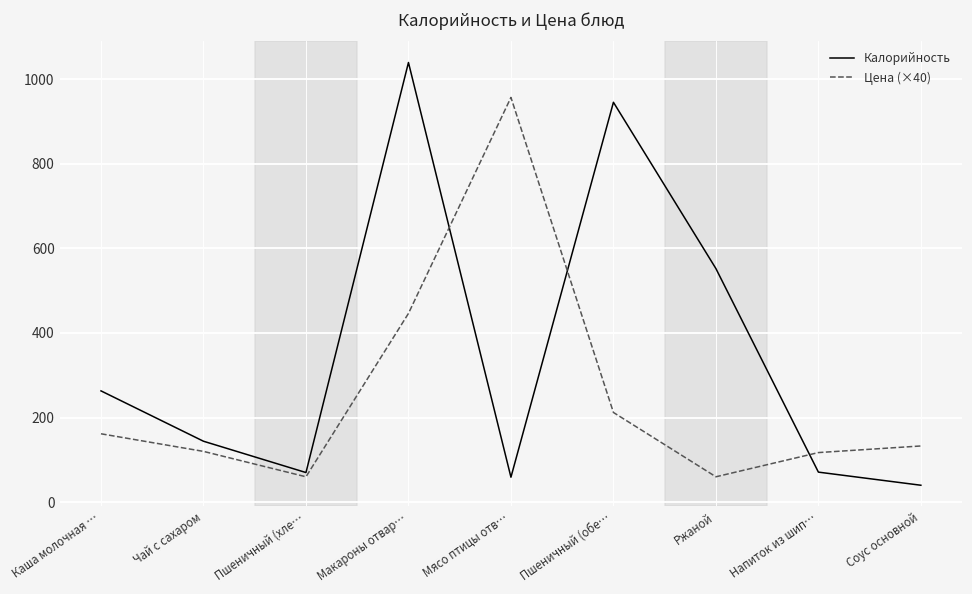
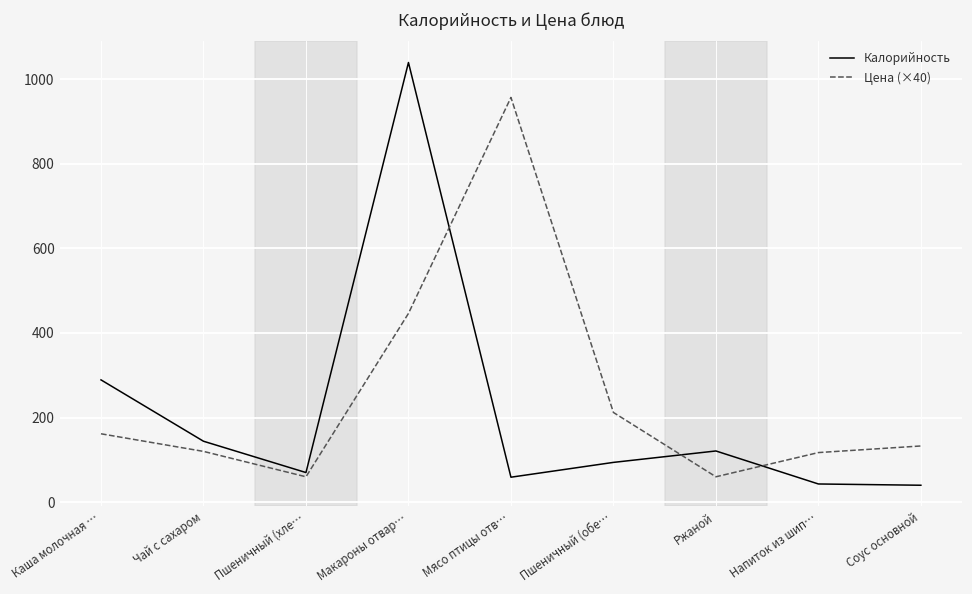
  {
    "Калорийность": {
-     "Каша молочная …": 260,
+     "Каша молочная …": 290,
      "Чай с сахаром": 140,
      "Пшеничный (хле…": 70,
      "Макароны отвар…": 1040,
      "Мясо птицы отв…": 60,
-     "Пшеничный (обе…": 950,
-     "Ржаной": 550,
-     "Напиток из шип…": 70,
+     "Пшеничный (обе…": 90,
+     "Ржаной": 120,
+     "Напиток из шип…": 40,
      "Соус основной": 40
    },
    "Цена (×40)": {
      "Каша молочная …": 160,
      "Чай с сахаром": 120,
      "Пшеничный (хле…": 60,
      "Макароны отвар…": 450,
      "Мясо птицы отв…": 960,
      "Пшеничный (обе…": 210,
      "Ржаной": 60,
      "Напиток из шип…": 120,
      "Соус основной": 130
    }
  }
